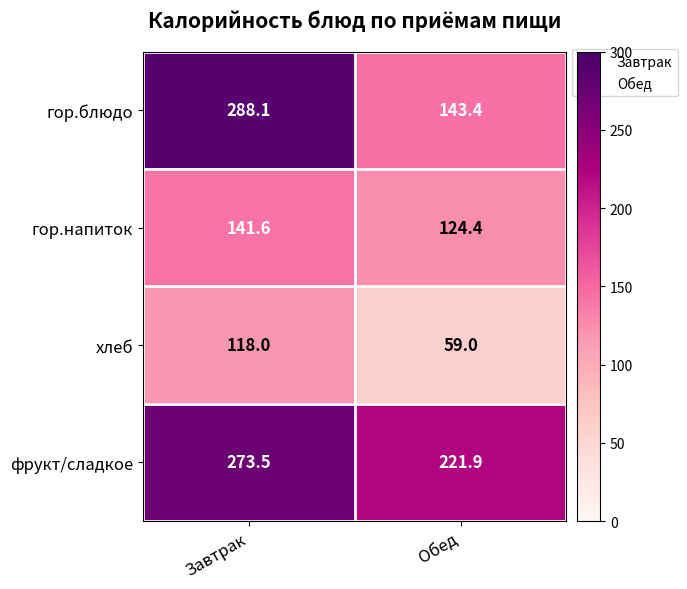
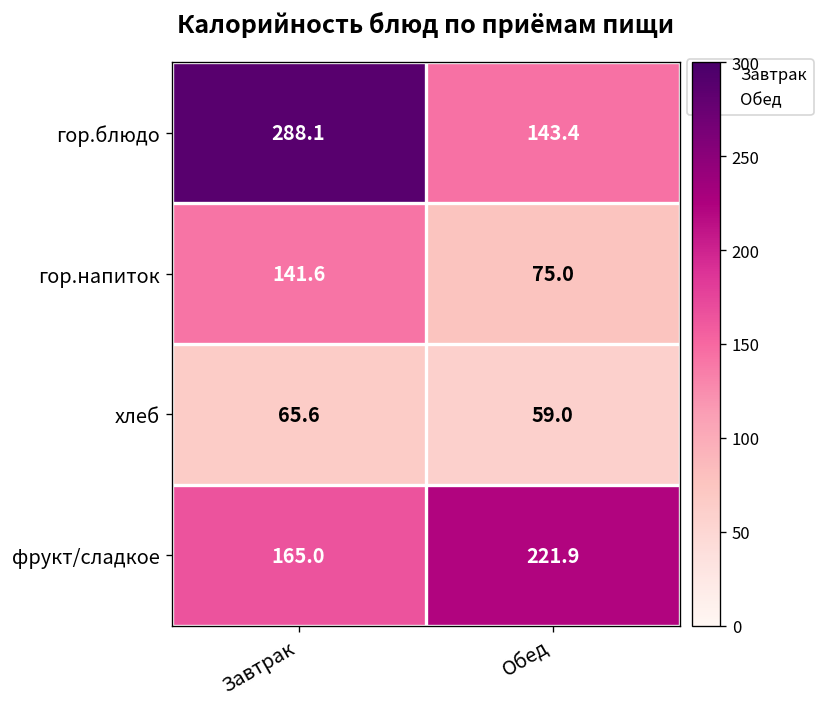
  {
    "гор.блюдо": {
      "Завтрак": 288.1,
      "Обед": 143.4
    },
    "гор.напиток": {
      "Завтрак": 141.6,
-     "Обед": 124.4
+     "Обед": 75.0
    },
    "хлеб": {
-     "Завтрак": 118.0,
+     "Завтрак": 65.6,
      "Обед": 59.0
    },
    "фрукт/сладкое": {
-     "Завтрак": 273.5,
+     "Завтрак": 165.0,
      "Обед": 221.9
    }
  }
